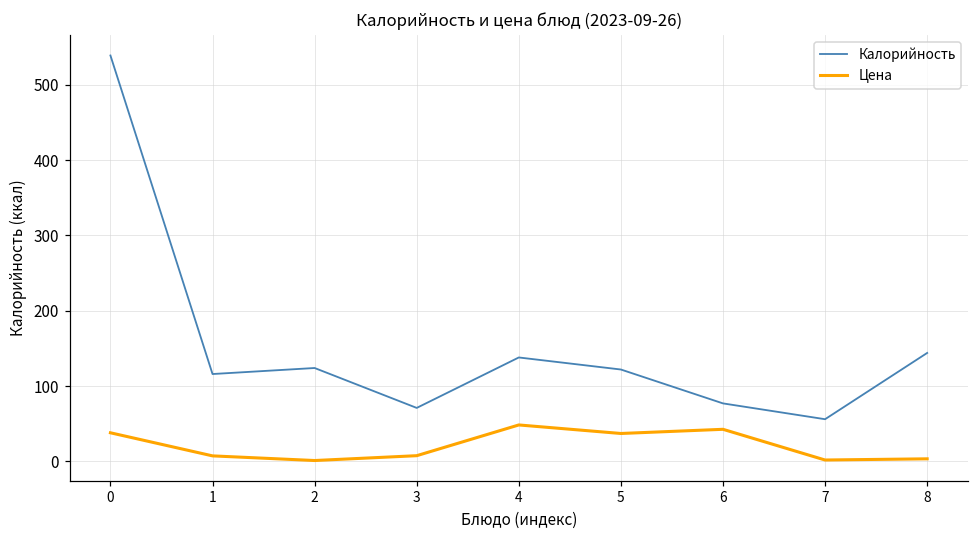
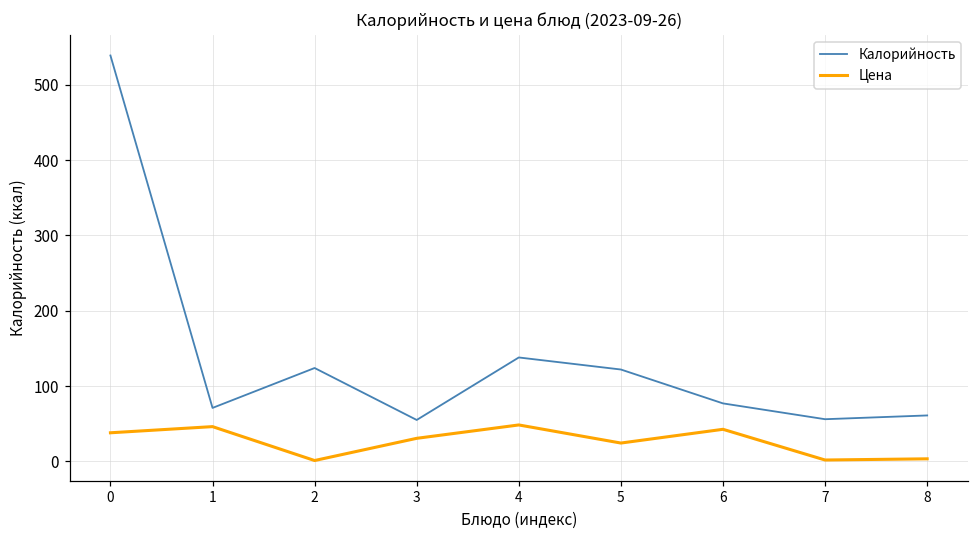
  {
    "Калорийность": {
      "0": 540,
-     "1": 120,
+     "1": 70,
      "2": 120,
-     "3": 70,
+     "3": 60,
      "4": 140,
      "5": 120,
      "6": 80,
      "7": 60,
-     "8": 140
+     "8": 60
    },
    "Цена": {
      "0": 40,
-     "1": 10,
+     "1": 50,
      "2": 0,
-     "3": 10,
+     "3": 30,
      "4": 50,
-     "5": 40,
+     "5": 20,
      "6": 40,
      "7": 0,
      "8": 0
    }
  }
